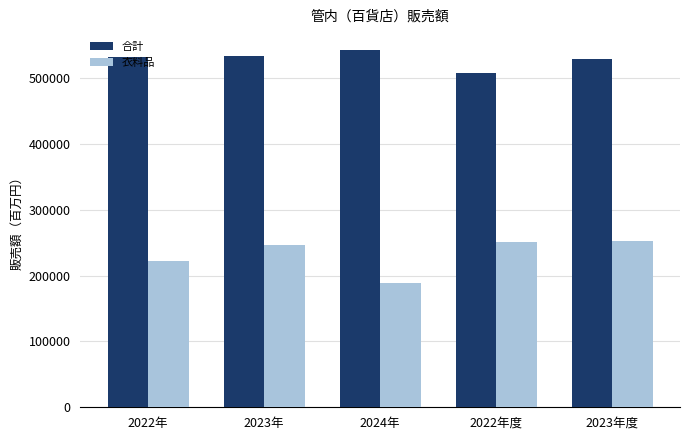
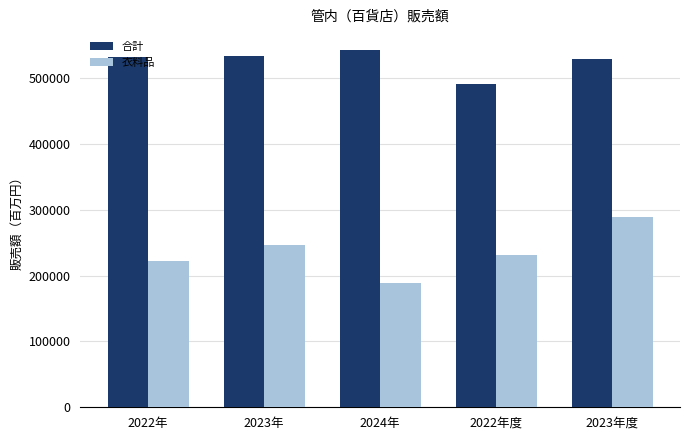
  {
    "合計": {
      "2022年": 530000,
      "2023年": 530000,
      "2024年": 540000,
-     "2022年度": 510000,
+     "2022年度": 490000,
      "2023年度": 530000
    },
    "衣料品": {
      "2022年": 220000,
      "2023年": 250000,
      "2024年": 190000,
-     "2022年度": 250000,
-     "2023年度": 250000
+     "2022年度": 230000,
+     "2023年度": 290000
    }
  }
